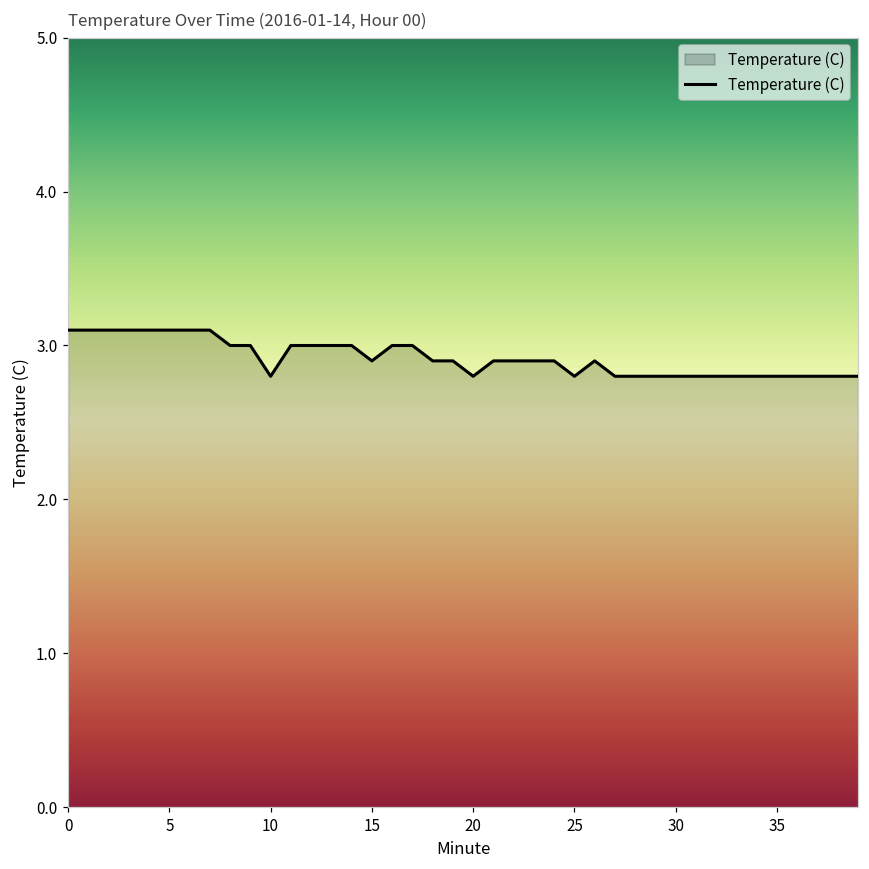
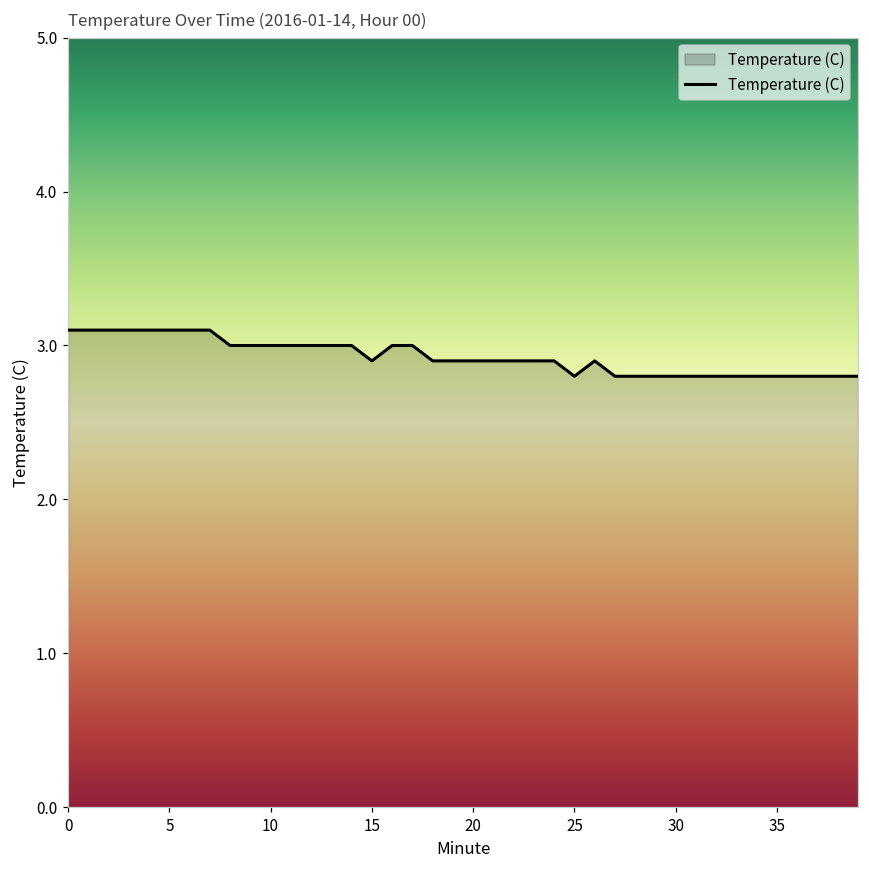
  {
    "0": 3.1,
    "5": 3.1,
-   "10": 2.8,
+   "10": 3.0,
    "15": 2.9,
-   "20": 2.8,
+   "20": 2.9,
    "25": 2.8,
    "30": 2.8,
    "35": 2.8
  }
